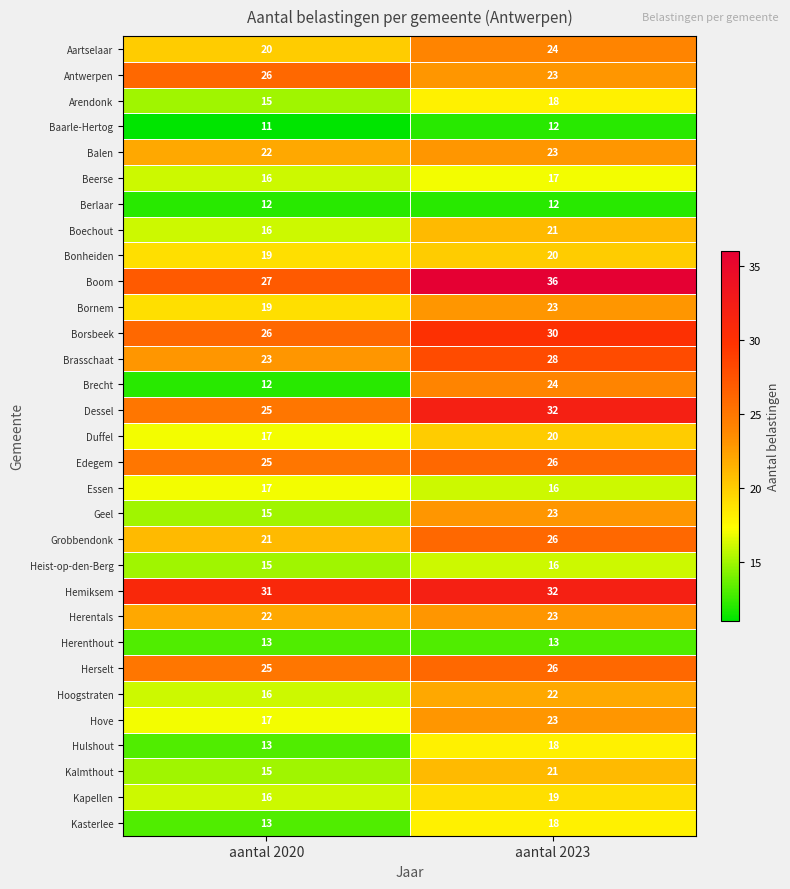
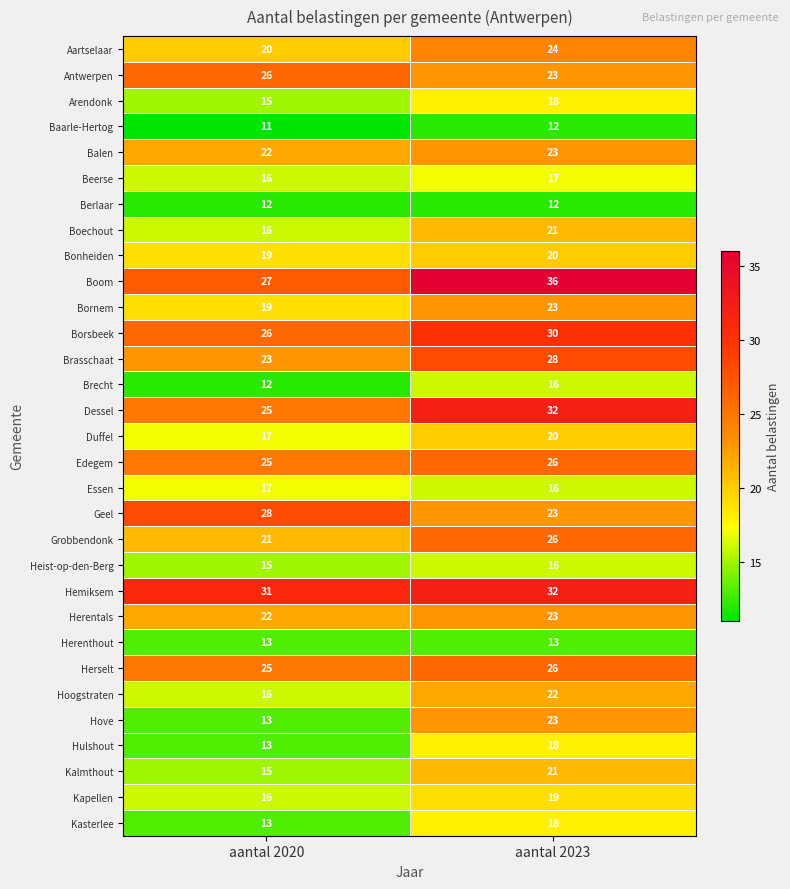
  {
    "Aartselaar": {
      "aantal 2020": 20,
      "aantal 2023": 24
    },
    "Antwerpen": {
      "aantal 2020": 26,
      "aantal 2023": 23
    },
    "Arendonk": {
      "aantal 2020": 15,
      "aantal 2023": 18
    },
    "Baarle-Hertog": {
      "aantal 2020": 11,
      "aantal 2023": 12
    },
    "Balen": {
      "aantal 2020": 22,
      "aantal 2023": 23
    },
    "Beerse": {
      "aantal 2020": 16,
      "aantal 2023": 17
    },
    "Berlaar": {
      "aantal 2020": 12,
      "aantal 2023": 12
    },
    "Boechout": {
      "aantal 2020": 16,
      "aantal 2023": 21
    },
    "Bonheiden": {
      "aantal 2020": 19,
      "aantal 2023": 20
    },
    "Boom": {
      "aantal 2020": 27,
      "aantal 2023": 36
    },
    "Bornem": {
      "aantal 2020": 19,
      "aantal 2023": 23
    },
    "Borsbeek": {
      "aantal 2020": 26,
      "aantal 2023": 30
    },
    "Brasschaat": {
      "aantal 2020": 23,
      "aantal 2023": 28
    },
    "Brecht": {
      "aantal 2020": 12,
-     "aantal 2023": 24
+     "aantal 2023": 16
    },
    "Dessel": {
      "aantal 2020": 25,
      "aantal 2023": 32
    },
    "Duffel": {
      "aantal 2020": 17,
      "aantal 2023": 20
    },
    "Edegem": {
      "aantal 2020": 25,
      "aantal 2023": 26
    },
    "Essen": {
      "aantal 2020": 17,
      "aantal 2023": 16
    },
    "Geel": {
-     "aantal 2020": 15,
+     "aantal 2020": 28,
      "aantal 2023": 23
    },
    "Grobbendonk": {
      "aantal 2020": 21,
      "aantal 2023": 26
    },
    "Heist-op-den-Berg": {
      "aantal 2020": 15,
      "aantal 2023": 16
    },
    "Hemiksem": {
      "aantal 2020": 31,
      "aantal 2023": 32
    },
    "Herentals": {
      "aantal 2020": 22,
      "aantal 2023": 23
    },
    "Herenthout": {
      "aantal 2020": 13,
      "aantal 2023": 13
    },
    "Herselt": {
      "aantal 2020": 25,
      "aantal 2023": 26
    },
    "Hoogstraten": {
      "aantal 2020": 16,
      "aantal 2023": 22
    },
    "Hove": {
-     "aantal 2020": 17,
+     "aantal 2020": 13,
      "aantal 2023": 23
    },
    "Hulshout": {
      "aantal 2020": 13,
      "aantal 2023": 18
    },
    "Kalmthout": {
      "aantal 2020": 15,
      "aantal 2023": 21
    },
    "Kapellen": {
      "aantal 2020": 16,
      "aantal 2023": 19
    },
    "Kasterlee": {
      "aantal 2020": 13,
      "aantal 2023": 18
    }
  }
